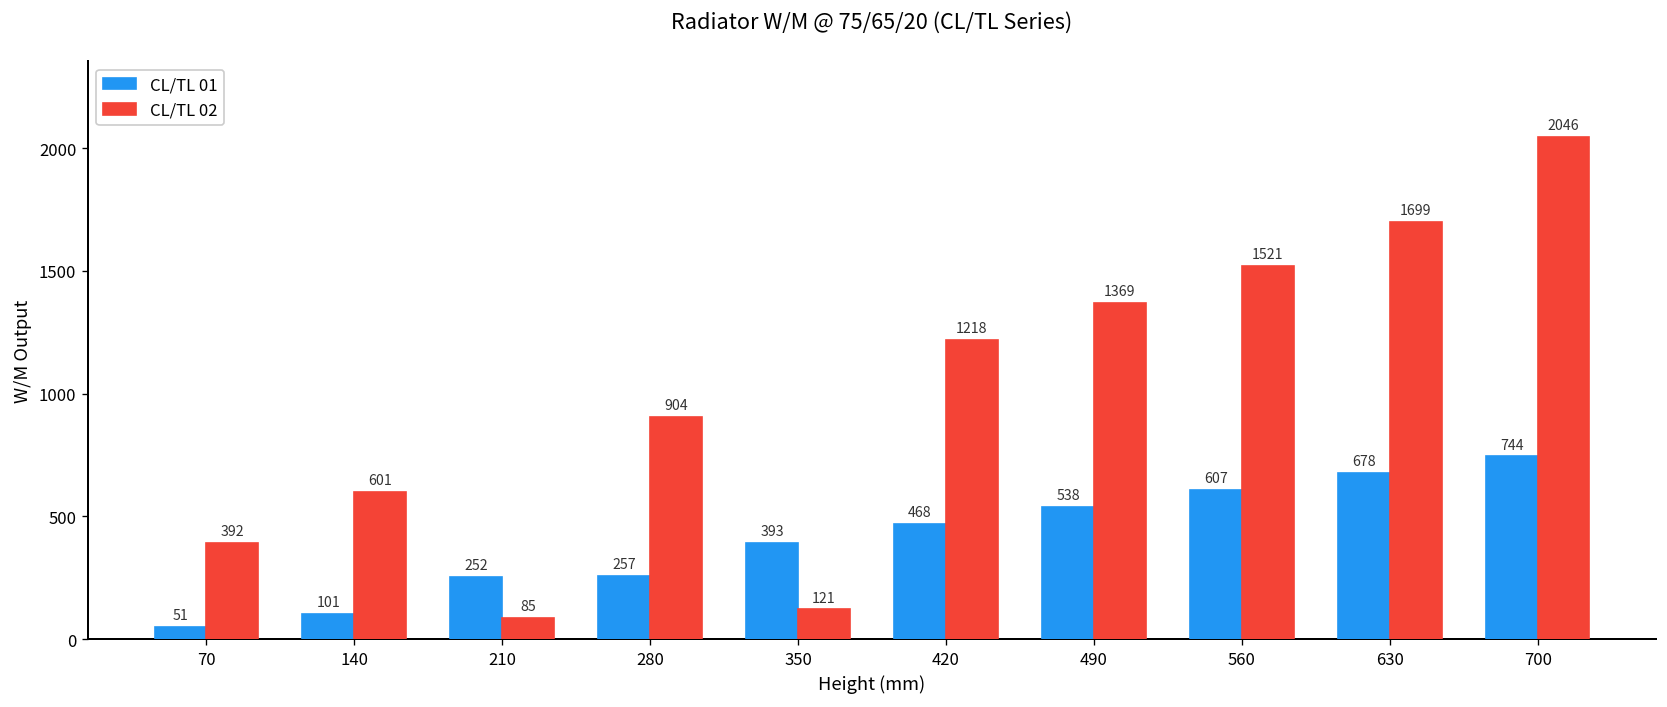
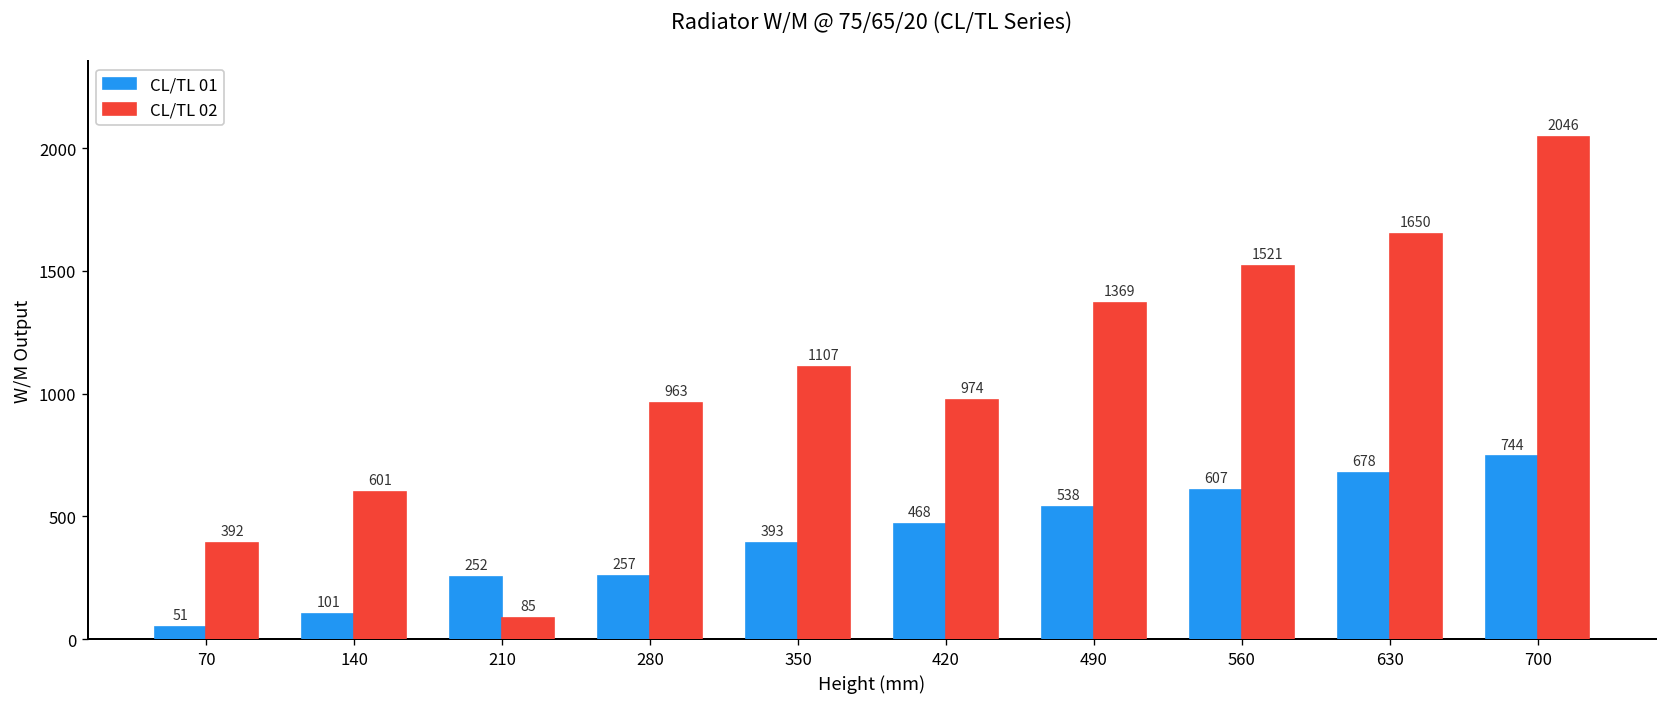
  {
    "CL/TL 01": {
      "70": 51,
      "140": 101,
      "210": 252,
      "280": 257,
      "350": 393,
      "420": 468,
      "490": 538,
      "560": 607,
      "630": 678,
      "700": 744
    },
    "CL/TL 02": {
      "70": 392,
      "140": 601,
      "210": 85,
-     "280": 904,
-     "350": 121,
-     "420": 1218,
+     "280": 963,
+     "350": 1107,
+     "420": 974,
      "490": 1369,
      "560": 1521,
-     "630": 1699,
+     "630": 1650,
      "700": 2046
    }
  }
